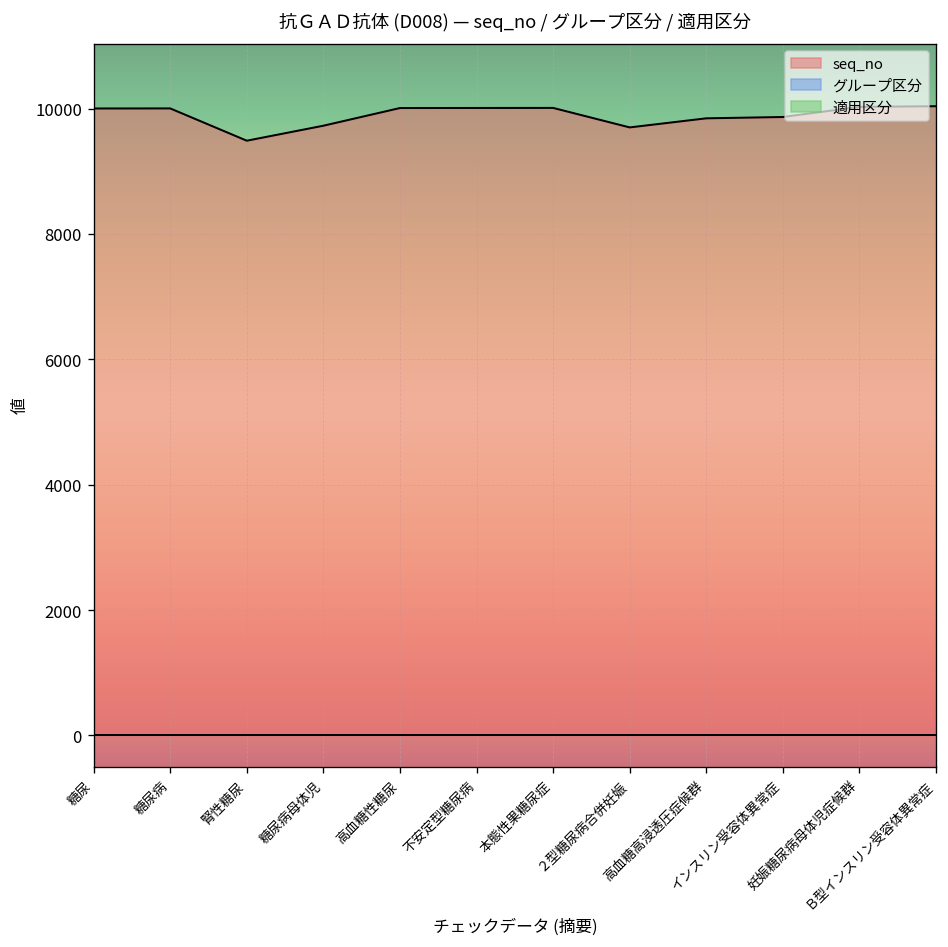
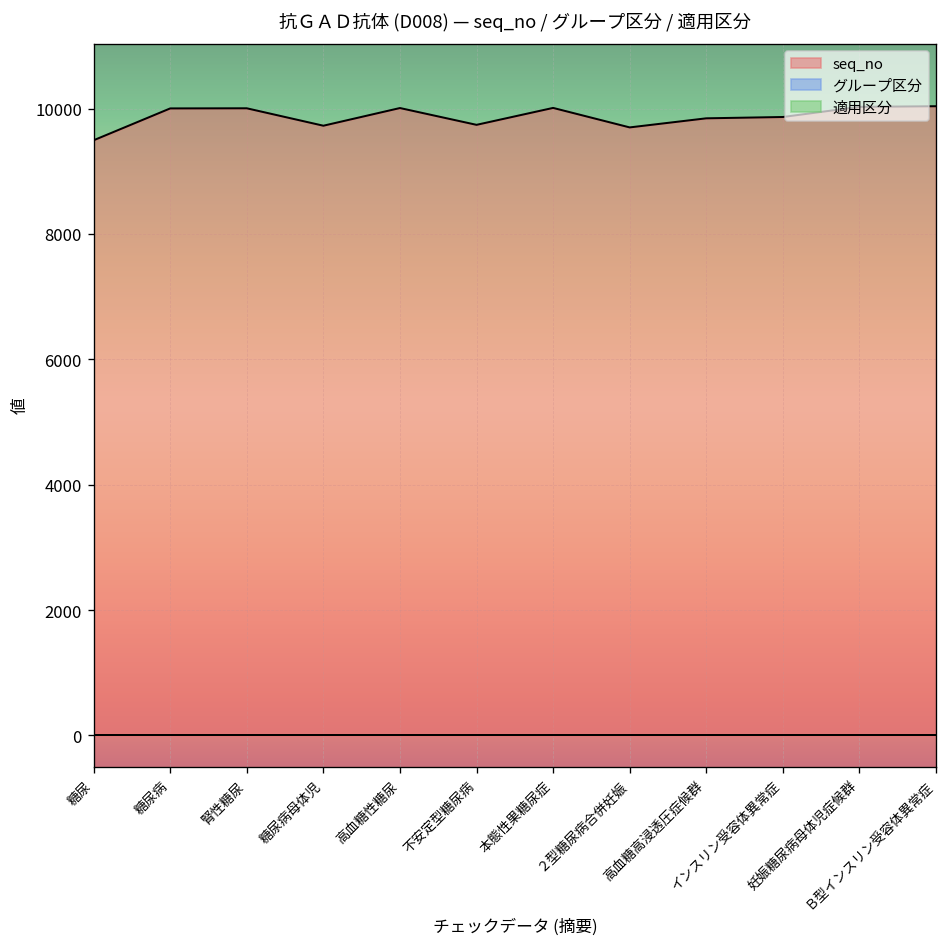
  {
    "seq_no": {
-     "糖尿": 10000,
+     "糖尿": 9500,
      "糖尿病": 10000,
-     "腎性糖尿": 9500,
+     "腎性糖尿": 10000,
      "糖尿病母体児": 9700,
      "高血糖性糖尿": 10000,
-     "不安定型糖尿病": 10000,
+     "不安定型糖尿病": 9700,
      "本態性果糖尿症": 10000,
      "２型糖尿病合併妊娠": 9700,
      "高血糖高浸透圧症候群": 9800,
      "インスリン受容体異常症": 9900,
      "Ｂ型インスリン受容体異常症": 10000
    },
    "適用区分": {
      "糖尿": 0,
      "糖尿病": 0,
      "腎性糖尿": 0,
      "糖尿病母体児": 0,
      "高血糖性糖尿": 0,
      "不安定型糖尿病": 0,
      "本態性果糖尿症": 0,
      "２型糖尿病合併妊娠": 0,
      "高血糖高浸透圧症候群": 0,
      "インスリン受容体異常症": 0,
      "妊娠糖尿病母体児症候群": 0,
      "Ｂ型インスリン受容体異常症": 0
    }
  }
